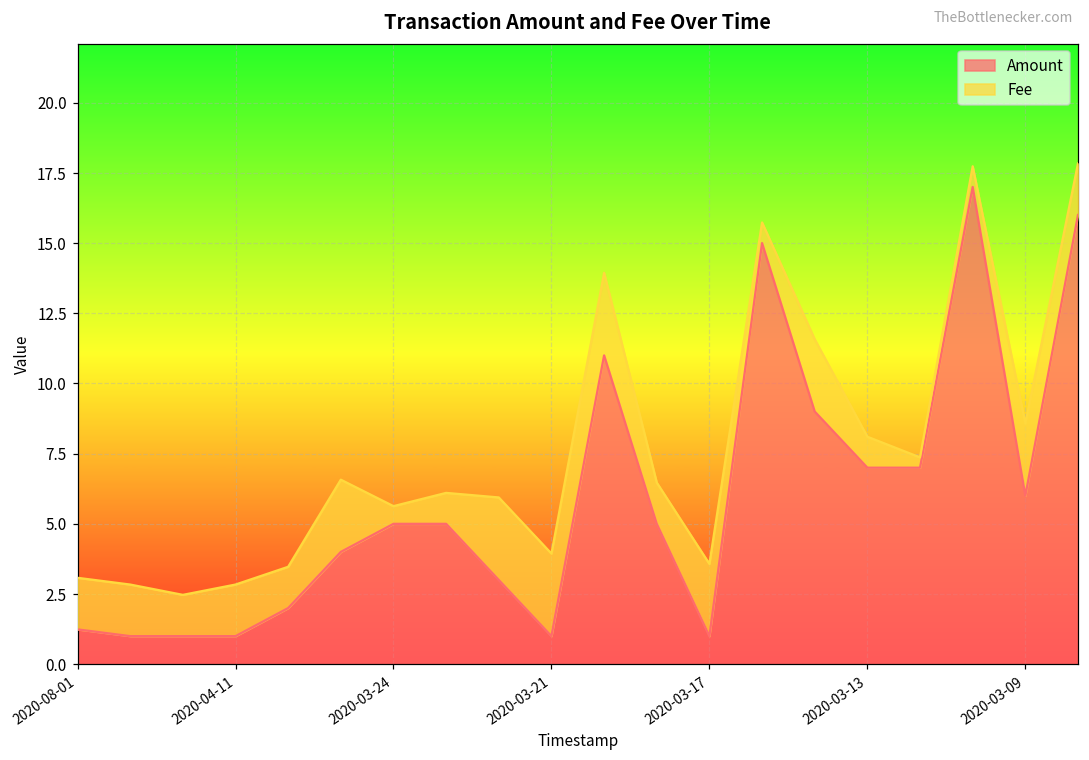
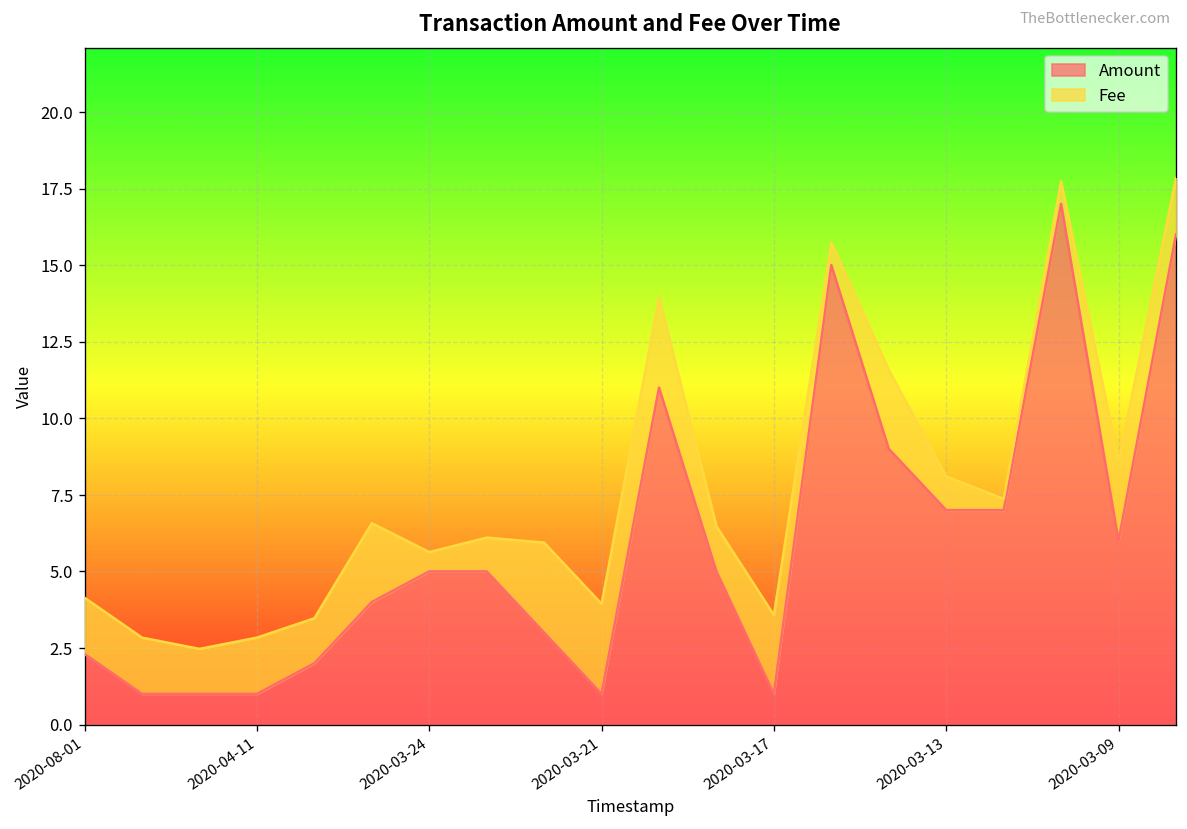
  {
    "Amount": {
-     "2020-08-01": 1.2,
+     "2020-08-01": 2.3,
      "2020-03-24": 5.0
    },
    "Fee": {
      "2020-08-01": 1.8,
      "2020-03-24": 0.6
    }
  }
